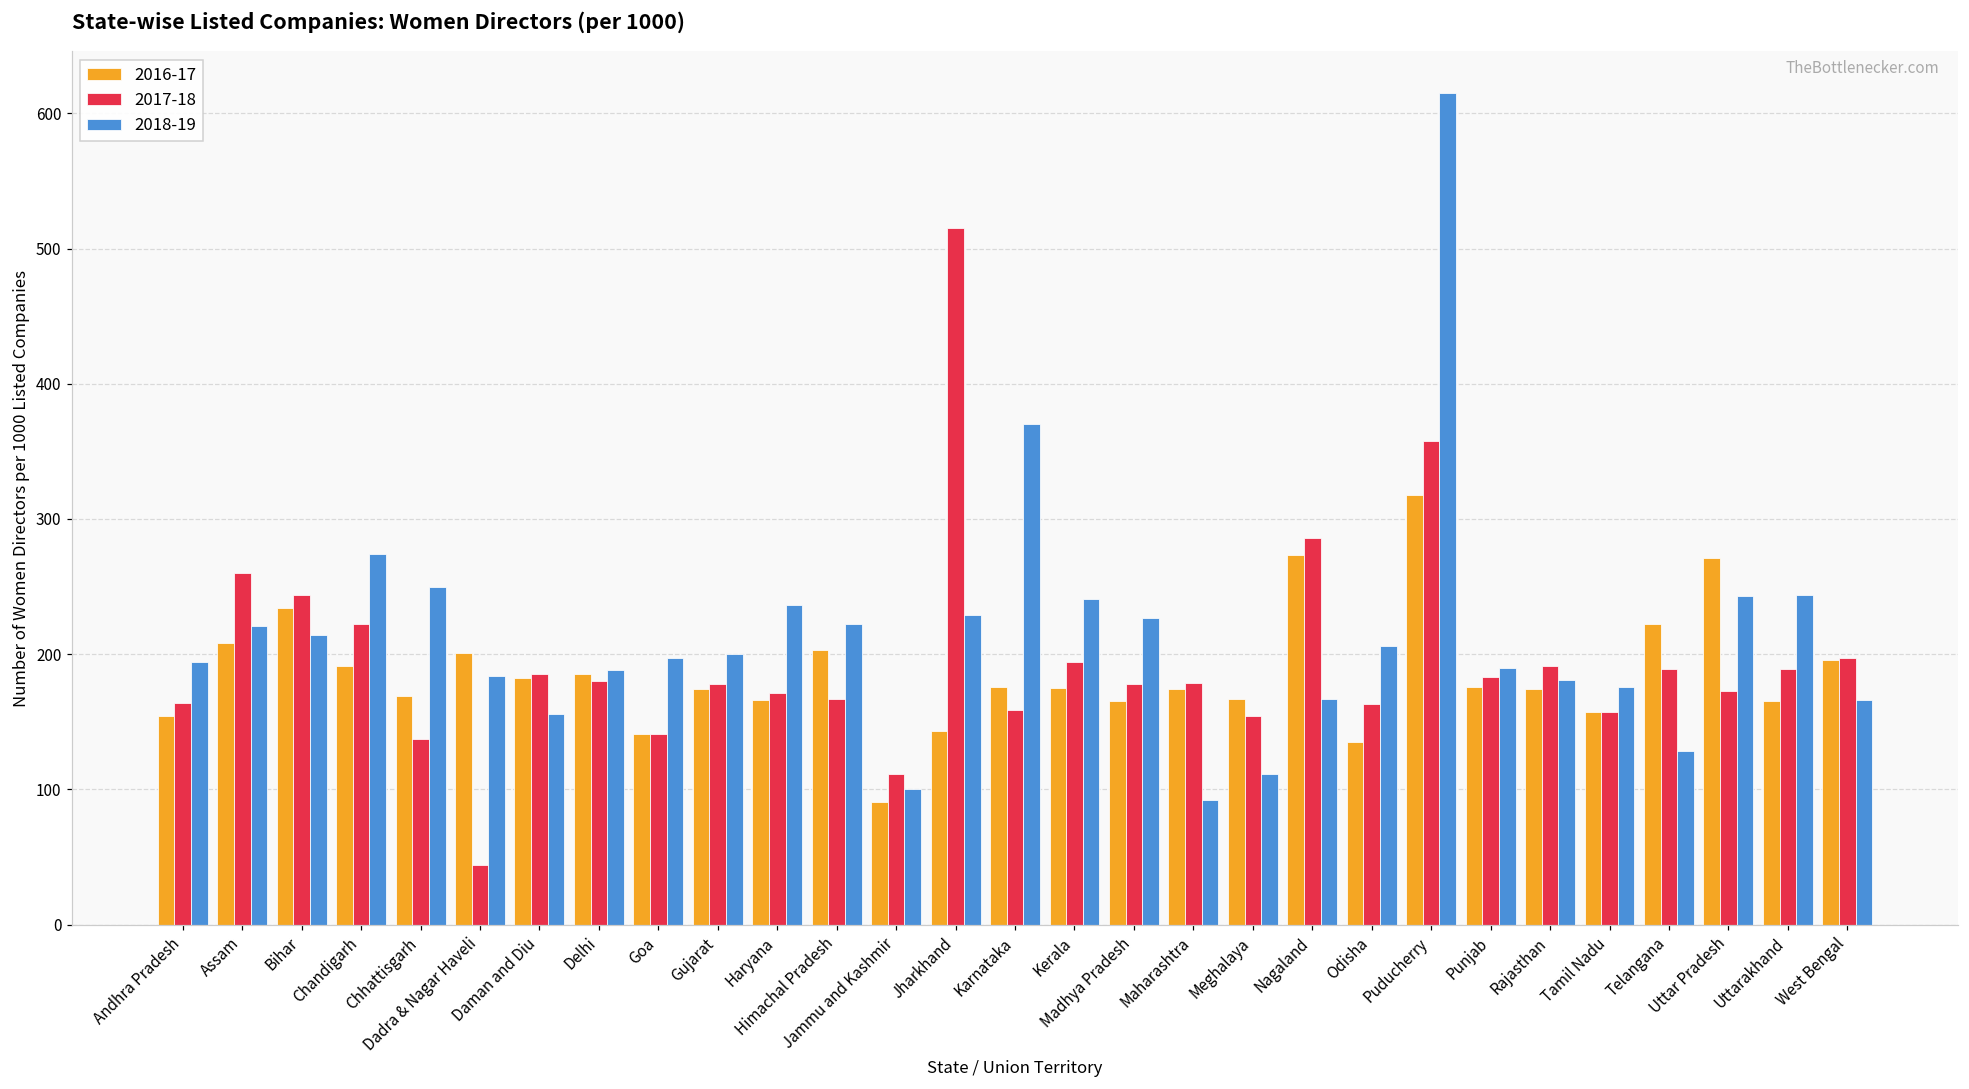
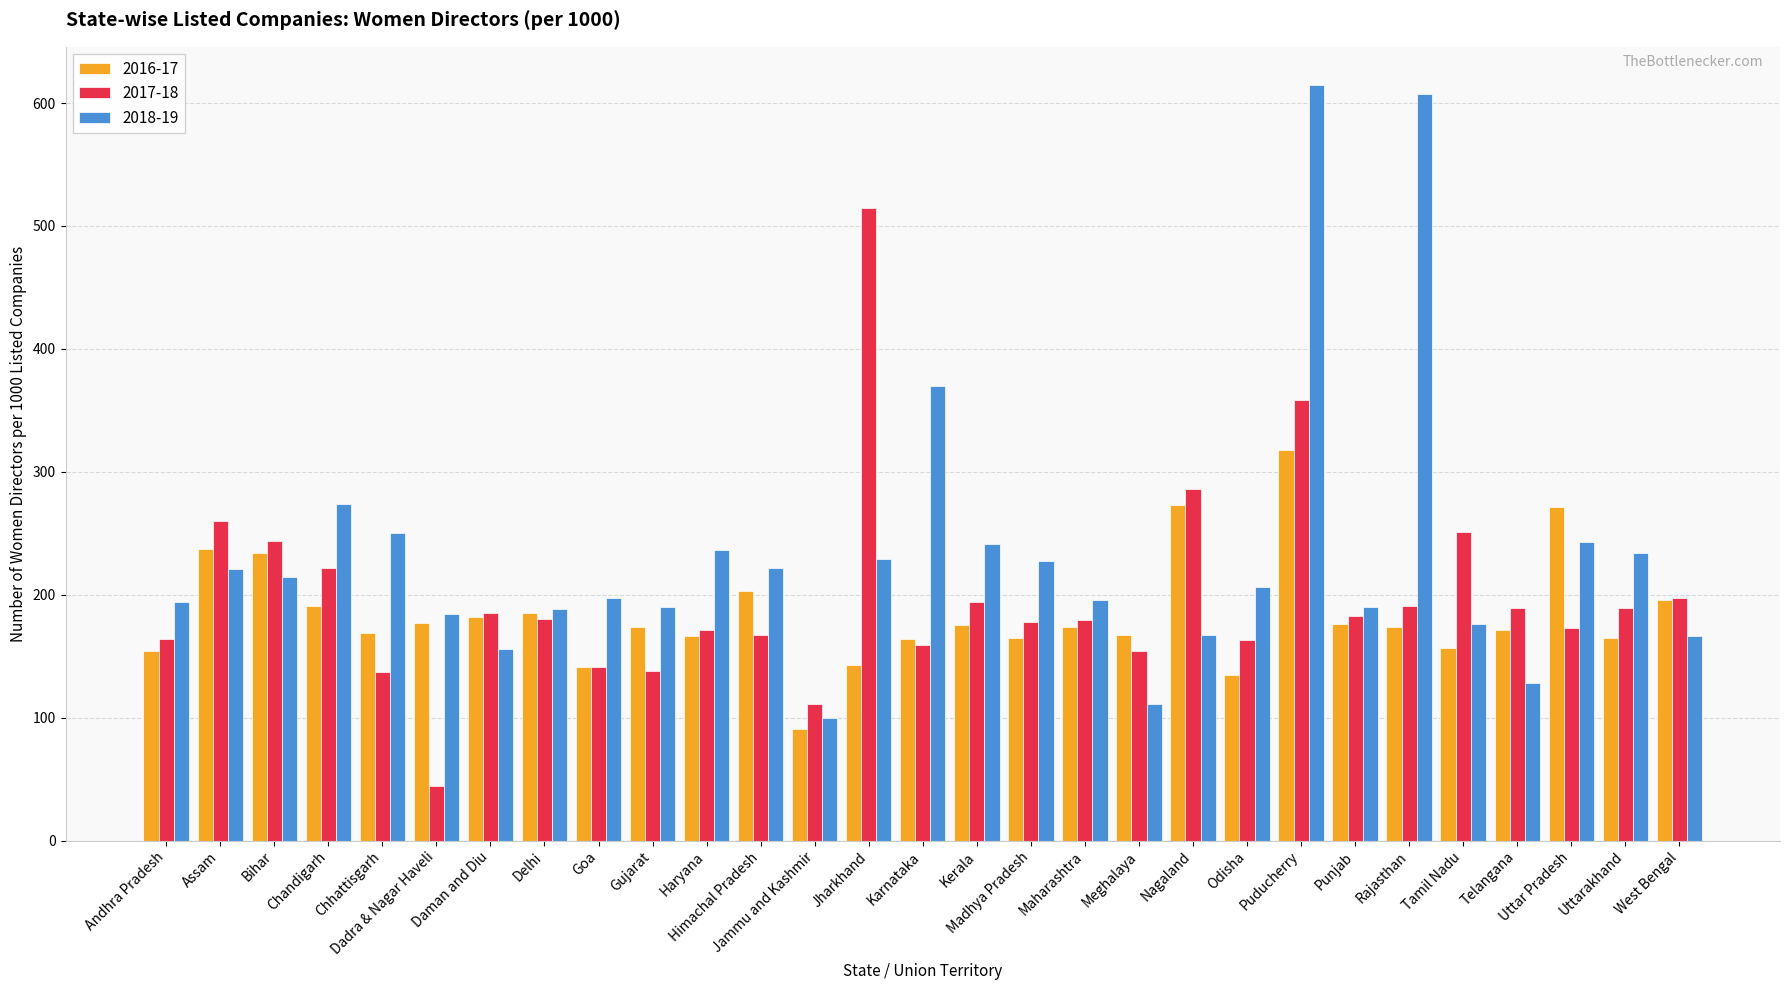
  {
    "2016-17": {
      "Andhra Pradesh": 154,
-     "Assam": 208,
+     "Assam": 237,
      "Bihar": 234,
      "Chandigarh": 191,
      "Chhattisgarh": 169,
-     "Dadra & Nagar Haveli": 201,
+     "Dadra & Nagar Haveli": 177,
      "Daman and Diu": 182,
      "Delhi": 185,
      "Goa": 141,
      "Gujarat": 174,
      "Haryana": 166,
      "Himachal Pradesh": 203,
      "Jammu and Kashmir": 91,
      "Jharkhand": 143,
-     "Karnataka": 176,
+     "Karnataka": 164,
      "Kerala": 175,
      "Madhya Pradesh": 165,
      "Maharashtra": 174,
      "Meghalaya": 167,
      "Nagaland": 273,
      "Odisha": 135,
      "Puducherry": 318,
      "Punjab": 176,
      "Rajasthan": 174,
      "Tamil Nadu": 157,
-     "Telangana": 222,
+     "Telangana": 171,
      "Uttar Pradesh": 271,
      "Uttarakhand": 165,
      "West Bengal": 196
    },
    "2017-18": {
      "Andhra Pradesh": 164,
      "Assam": 260,
      "Bihar": 244,
      "Chandigarh": 222,
      "Chhattisgarh": 137,
      "Dadra & Nagar Haveli": 44,
      "Daman and Diu": 185,
      "Delhi": 180,
      "Goa": 141,
-     "Gujarat": 178,
+     "Gujarat": 138,
      "Haryana": 171,
      "Himachal Pradesh": 167,
      "Jammu and Kashmir": 111,
      "Jharkhand": 515,
      "Karnataka": 159,
      "Kerala": 194,
      "Madhya Pradesh": 178,
      "Maharashtra": 179,
      "Meghalaya": 154,
      "Nagaland": 286,
      "Odisha": 163,
      "Puducherry": 358,
      "Punjab": 183,
      "Rajasthan": 191,
-     "Tamil Nadu": 157,
+     "Tamil Nadu": 251,
      "Telangana": 189,
      "Uttar Pradesh": 173,
      "Uttarakhand": 189,
      "West Bengal": 197
    },
    "2018-19": {
      "Andhra Pradesh": 194,
      "Assam": 221,
      "Bihar": 214,
      "Chandigarh": 274,
      "Chhattisgarh": 250,
      "Dadra & Nagar Haveli": 184,
      "Daman and Diu": 156,
      "Delhi": 188,
      "Goa": 197,
-     "Gujarat": 200,
+     "Gujarat": 190,
      "Haryana": 236,
      "Himachal Pradesh": 222,
      "Jammu and Kashmir": 100,
      "Jharkhand": 229,
      "Karnataka": 370,
      "Kerala": 241,
      "Madhya Pradesh": 227,
-     "Maharashtra": 92,
+     "Maharashtra": 196,
      "Meghalaya": 111,
      "Nagaland": 167,
      "Odisha": 206,
      "Puducherry": 615,
      "Punjab": 190,
-     "Rajasthan": 181,
+     "Rajasthan": 607,
      "Tamil Nadu": 176,
      "Telangana": 128,
      "Uttar Pradesh": 243,
-     "Uttarakhand": 244,
+     "Uttarakhand": 234,
      "West Bengal": 166
    }
  }
